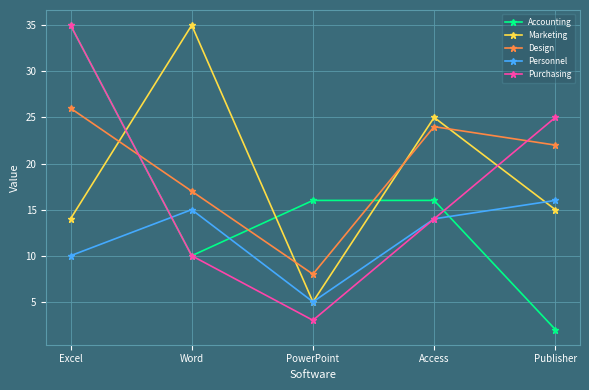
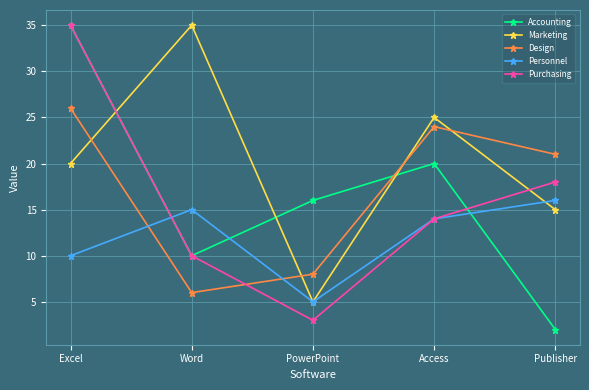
  {
    "Accounting": {
      "PowerPoint": 16,
-     "Access": 16,
+     "Access": 20,
      "Publisher": 2
    },
    "Marketing": {
-     "Excel": 14,
+     "Excel": 20,
      "Word": 35,
      "Access": 25,
      "Publisher": 15
    },
    "Design": {
      "Excel": 26,
-     "Word": 17,
+     "Word": 6,
      "PowerPoint": 8,
      "Access": 24,
-     "Publisher": 22
+     "Publisher": 21
    },
    "Personnel": {
      "Excel": 10,
      "Word": 15,
      "Publisher": 16
    },
    "Purchasing": {
      "PowerPoint": 3,
-     "Publisher": 25
+     "Publisher": 18
    }
  }
